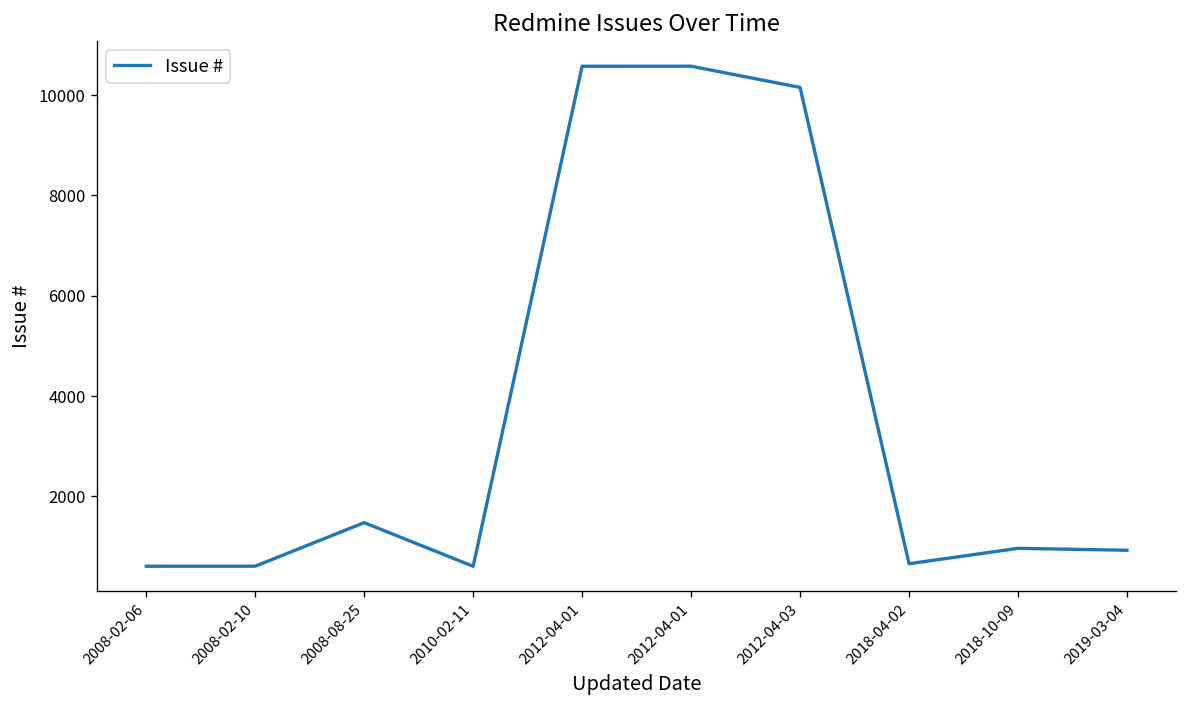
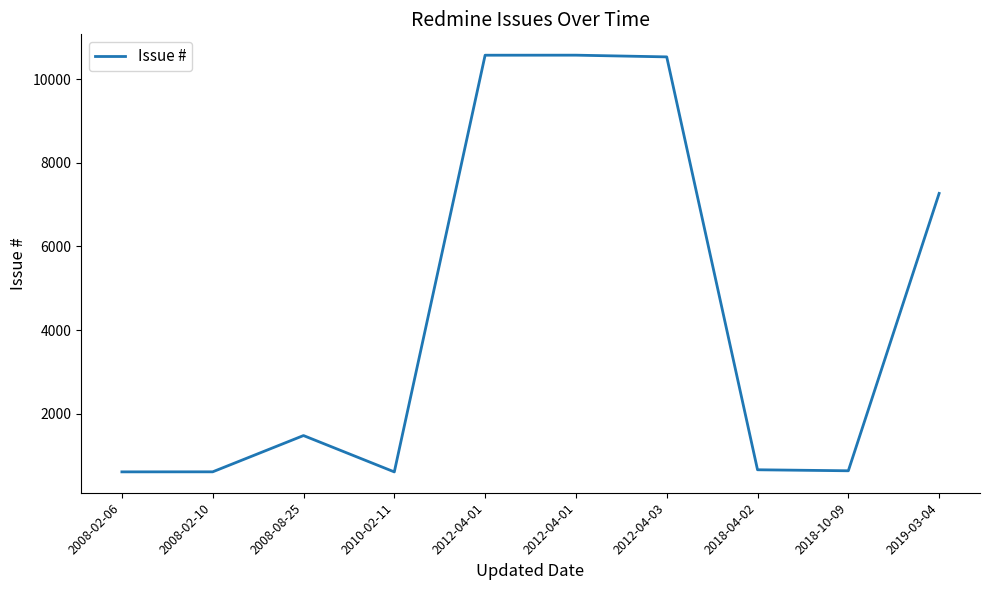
  {
    "2008-02-06": 600,
    "2008-02-10": 600,
    "2008-08-25": 1500,
    "2010-02-11": 600,
-   "2012-04-03": 10200,
+   "2012-04-03": 10500,
    "2018-04-02": 700,
-   "2018-10-09": 1000,
-   "2019-03-04": 900
+   "2018-10-09": 600,
+   "2019-03-04": 7300
  }
